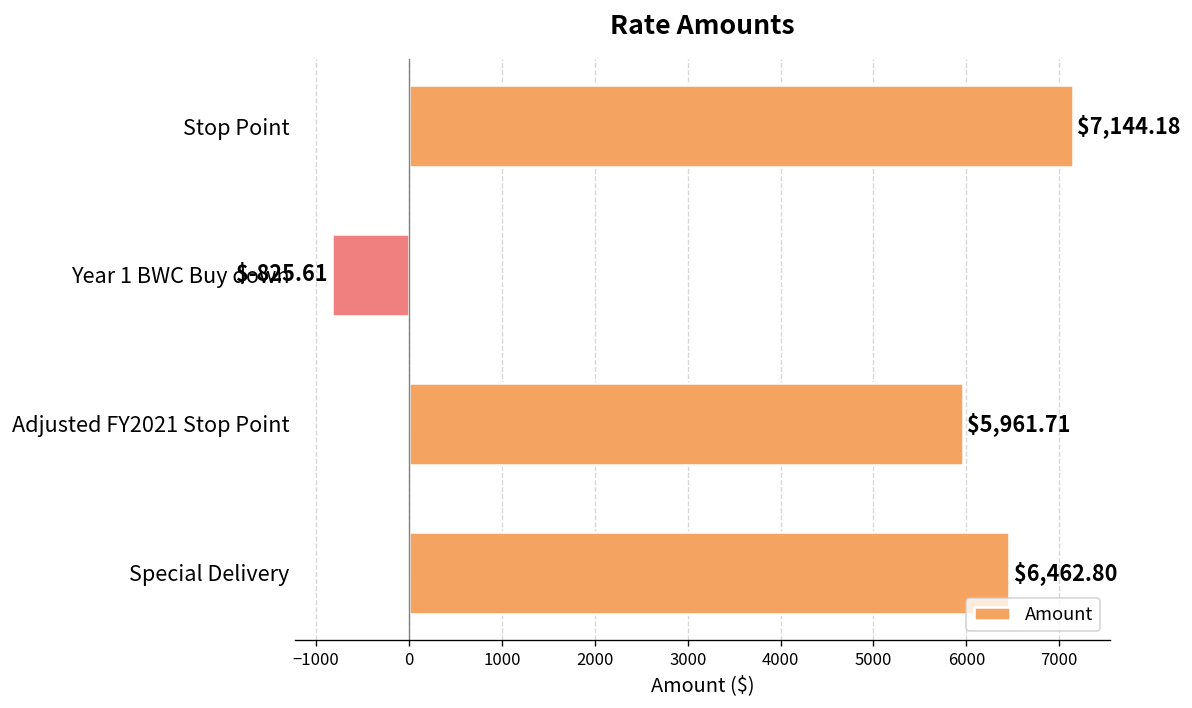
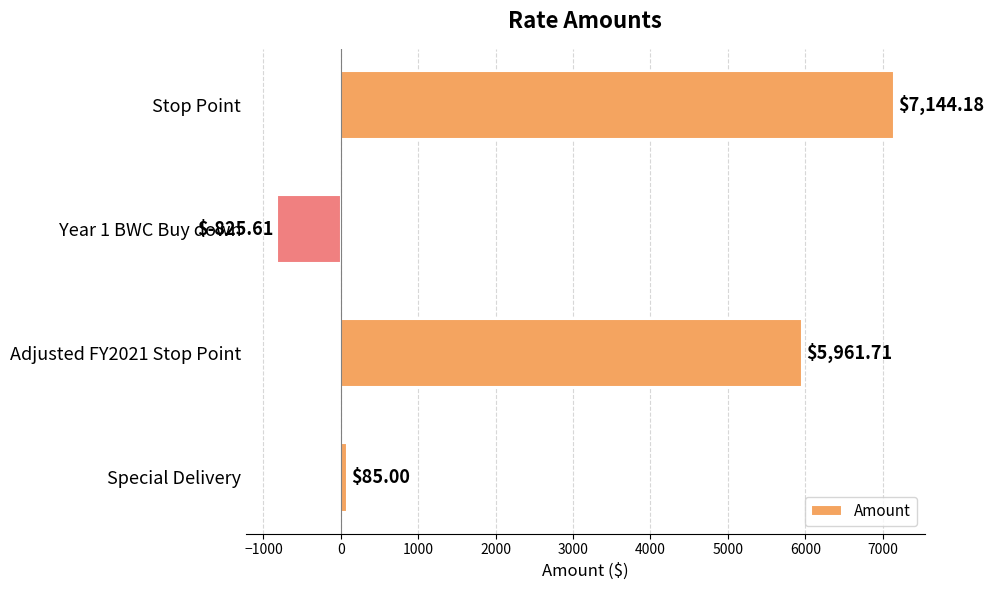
  {
    "Stop Point": "$7,144.18",
    "Year 1 BWC Buy down": "$-825.61",
    "Adjusted FY2021 Stop Point": "$5,961.71",
-   "Special Delivery": "$6,462.80"
+   "Special Delivery": "$85.00"
  }
